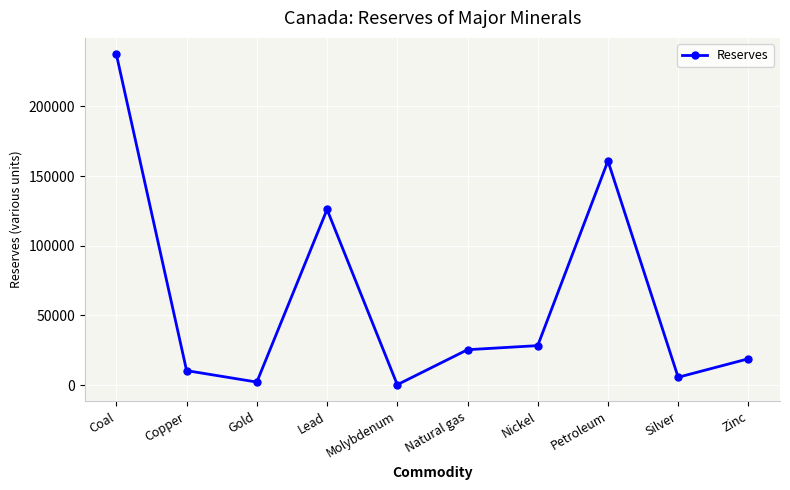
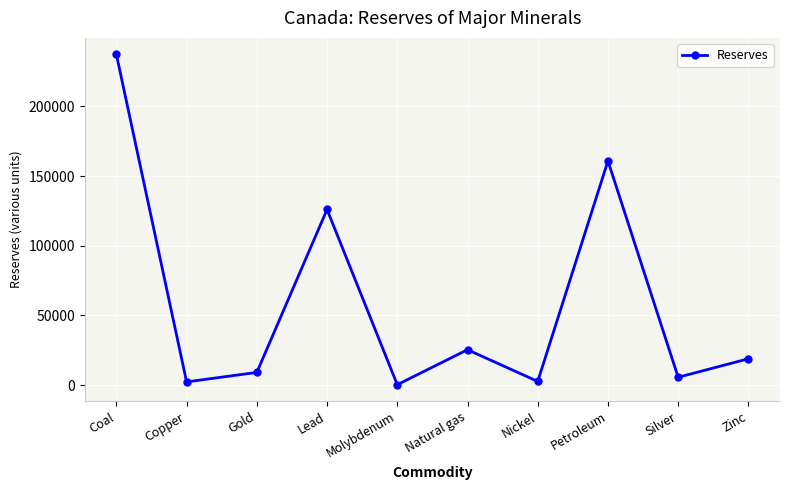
  {
    "Coal": 237000,
-   "Copper": 10000,
-   "Gold": 2000,
+   "Copper": 2000,
+   "Gold": 9000,
    "Lead": 126000,
    "Molybdenum": 0,
    "Natural gas": 25000,
-   "Nickel": 28000,
+   "Nickel": 3000,
    "Petroleum": 161000,
    "Silver": 6000,
    "Zinc": 19000
  }
